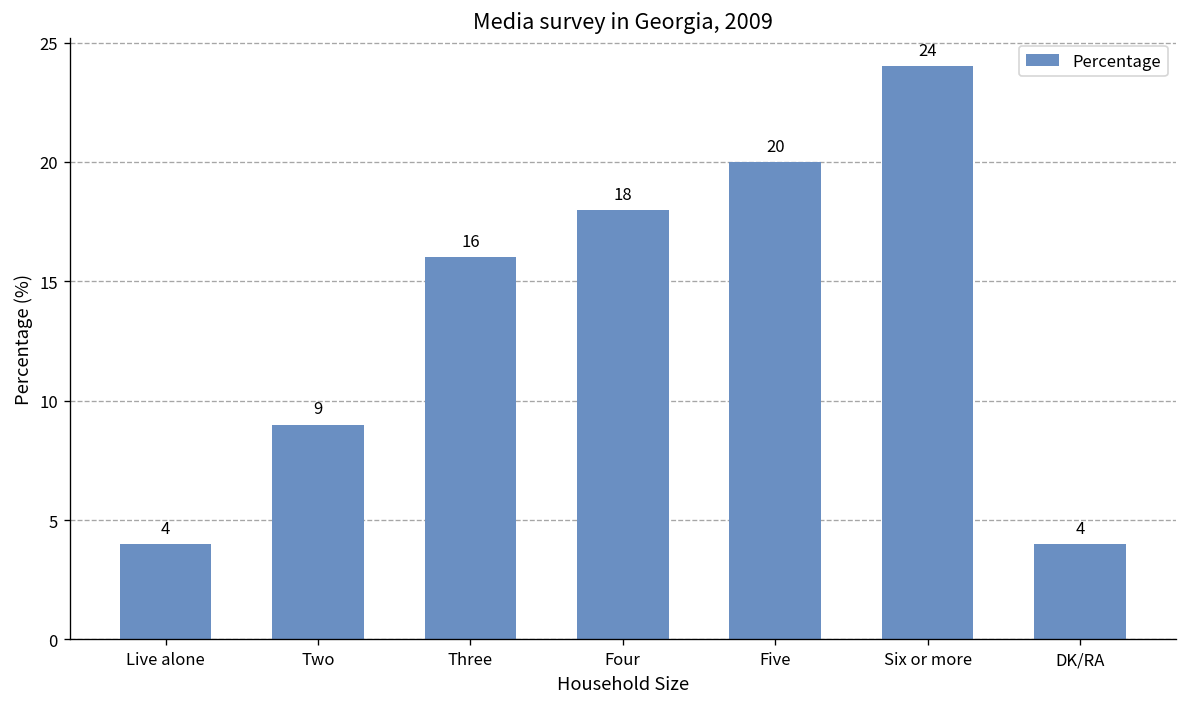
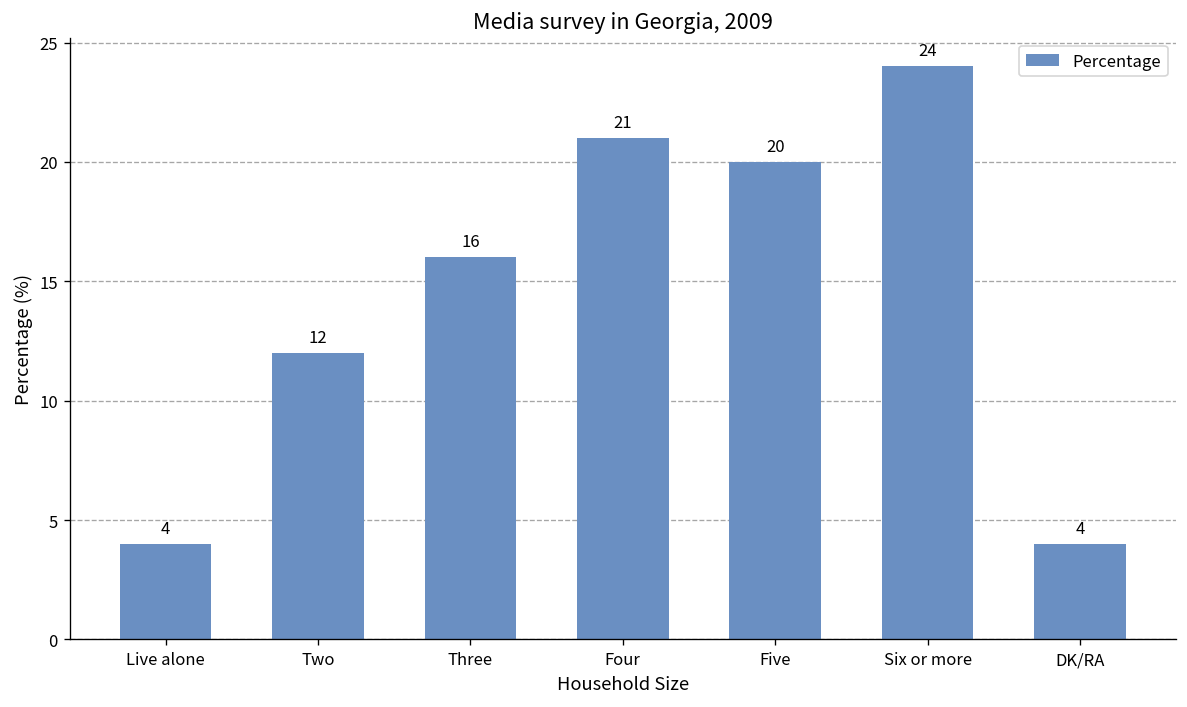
  {
    "Live alone": 4,
-   "Two": 9,
+   "Two": 12,
    "Three": 16,
-   "Four": 18,
+   "Four": 21,
    "Five": 20,
    "Six or more": 24,
    "DK/RA": 4
  }
